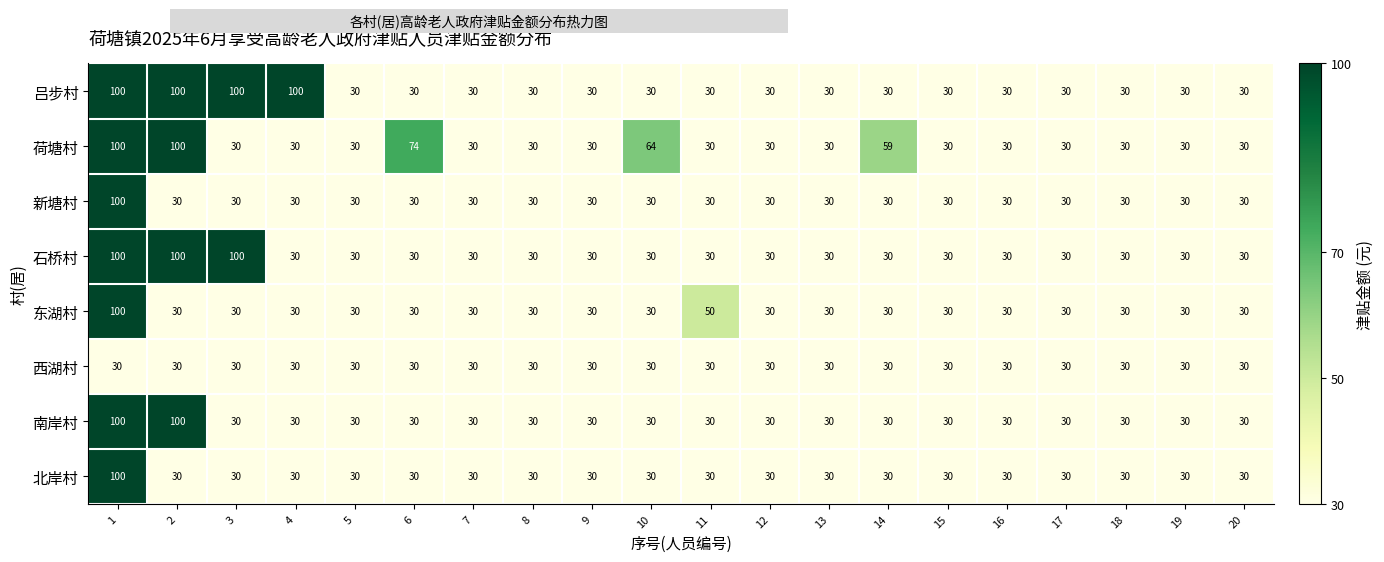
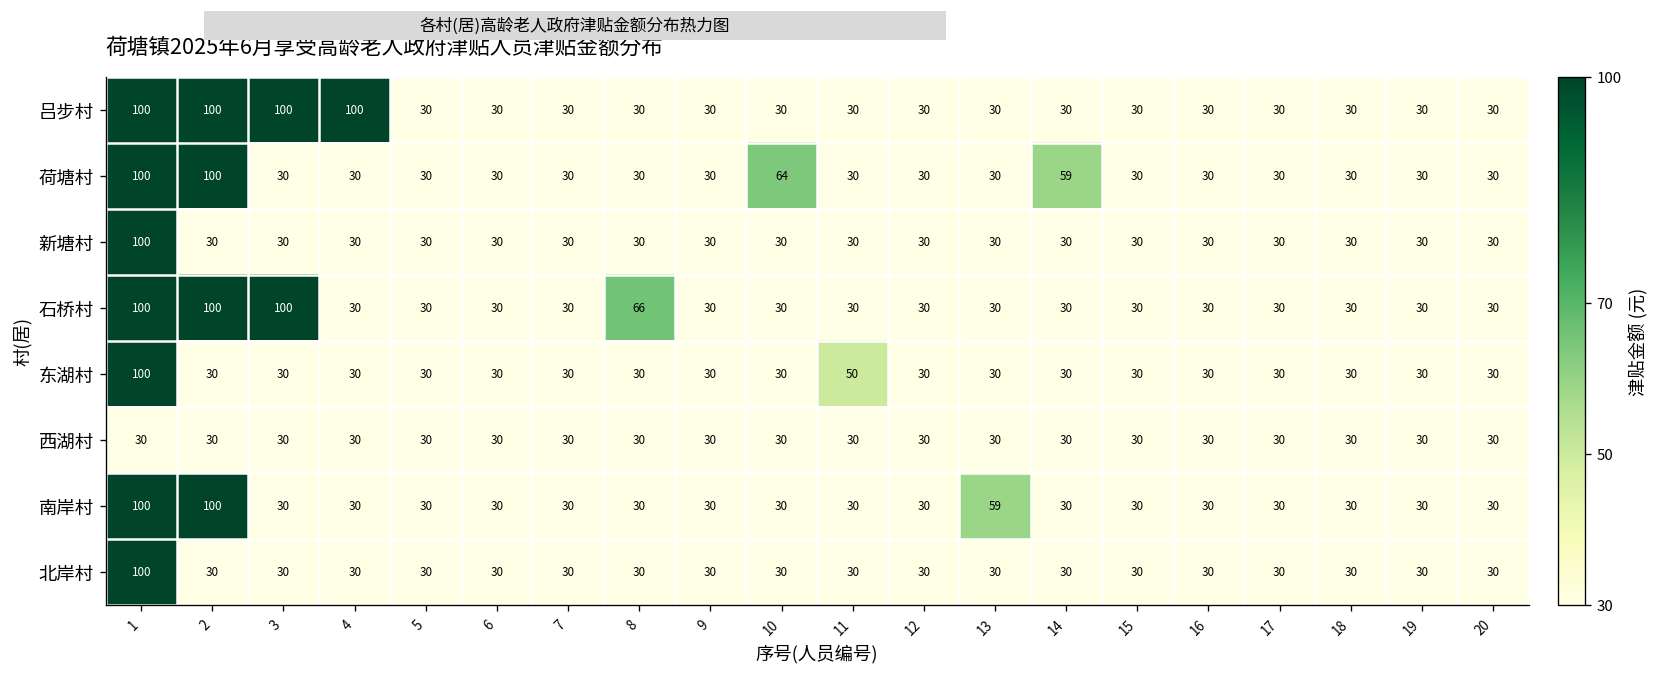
  {
    "吕步村": {
      "1": 100,
      "2": 100,
      "3": 100,
      "4": 100,
      "5": 30,
      "6": 30,
      "7": 30,
      "8": 30,
      "9": 30,
      "10": 30,
      "11": 30,
      "12": 30,
      "13": 30,
      "14": 30,
      "15": 30,
      "16": 30,
      "17": 30,
      "18": 30,
      "19": 30,
      "20": 30
    },
    "荷塘村": {
      "1": 100,
      "2": 100,
      "3": 30,
      "4": 30,
      "5": 30,
-     "6": 74,
+     "6": 30,
      "7": 30,
      "8": 30,
      "9": 30,
      "10": 64,
      "11": 30,
      "12": 30,
      "13": 30,
      "14": 59,
      "15": 30,
      "16": 30,
      "17": 30,
      "18": 30,
      "19": 30,
      "20": 30
    },
    "新塘村": {
      "1": 100,
      "2": 30,
      "3": 30,
      "4": 30,
      "5": 30,
      "6": 30,
      "7": 30,
      "8": 30,
      "9": 30,
      "10": 30,
      "11": 30,
      "12": 30,
      "13": 30,
      "14": 30,
      "15": 30,
      "16": 30,
      "17": 30,
      "18": 30,
      "19": 30,
      "20": 30
    },
    "石桥村": {
      "1": 100,
      "2": 100,
      "3": 100,
      "4": 30,
      "5": 30,
      "6": 30,
      "7": 30,
-     "8": 30,
+     "8": 66,
      "9": 30,
      "10": 30,
      "11": 30,
      "12": 30,
      "13": 30,
      "14": 30,
      "15": 30,
      "16": 30,
      "17": 30,
      "18": 30,
      "19": 30,
      "20": 30
    },
    "东湖村": {
      "1": 100,
      "2": 30,
      "3": 30,
      "4": 30,
      "5": 30,
      "6": 30,
      "7": 30,
      "8": 30,
      "9": 30,
      "10": 30,
      "11": 50,
      "12": 30,
      "13": 30,
      "14": 30,
      "15": 30,
      "16": 30,
      "17": 30,
      "18": 30,
      "19": 30,
      "20": 30
    },
    "西湖村": {
      "1": 30,
      "2": 30,
      "3": 30,
      "4": 30,
      "5": 30,
      "6": 30,
      "7": 30,
      "8": 30,
      "9": 30,
      "10": 30,
      "11": 30,
      "12": 30,
      "13": 30,
      "14": 30,
      "15": 30,
      "16": 30,
      "17": 30,
      "18": 30,
      "19": 30,
      "20": 30
    },
    "南岸村": {
      "1": 100,
      "2": 100,
      "3": 30,
      "4": 30,
      "5": 30,
      "6": 30,
      "7": 30,
      "8": 30,
      "9": 30,
      "10": 30,
      "11": 30,
      "12": 30,
-     "13": 30,
+     "13": 59,
      "14": 30,
      "15": 30,
      "16": 30,
      "17": 30,
      "18": 30,
      "19": 30,
      "20": 30
    },
    "北岸村": {
      "1": 100,
      "2": 30,
      "3": 30,
      "4": 30,
      "5": 30,
      "6": 30,
      "7": 30,
      "8": 30,
      "9": 30,
      "10": 30,
      "11": 30,
      "12": 30,
      "13": 30,
      "14": 30,
      "15": 30,
      "16": 30,
      "17": 30,
      "18": 30,
      "19": 30,
      "20": 30
    }
  }
